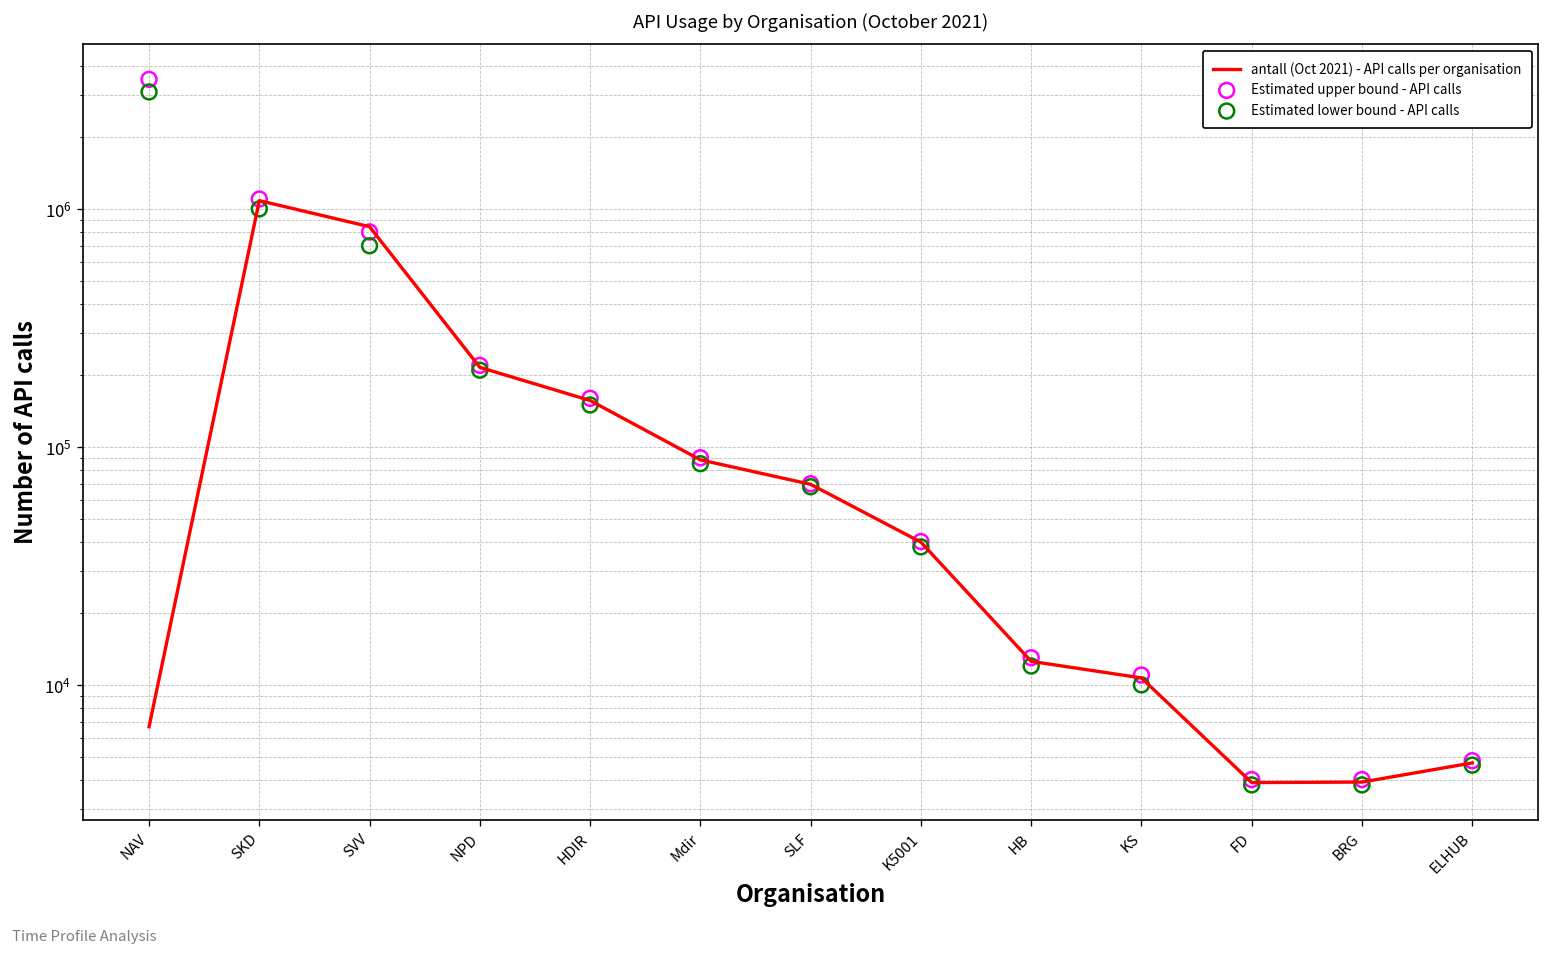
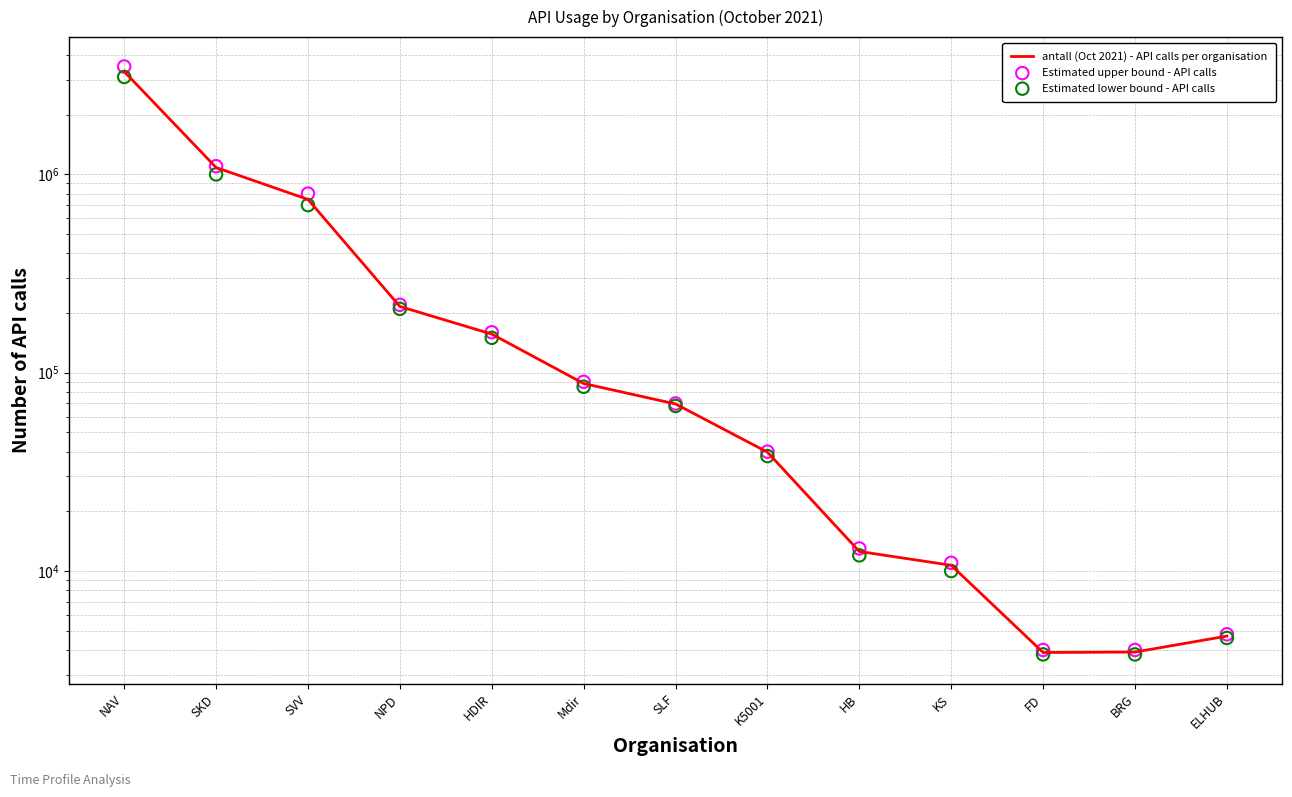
  {
    "antall (Oct 2021) - API calls per organisation": {
-     "NAV": 6700,
-     "SVV": 840000,
+     "NAV": 3300000,
+     "SVV": 750000,
      "HB": 13000
    }
  }
